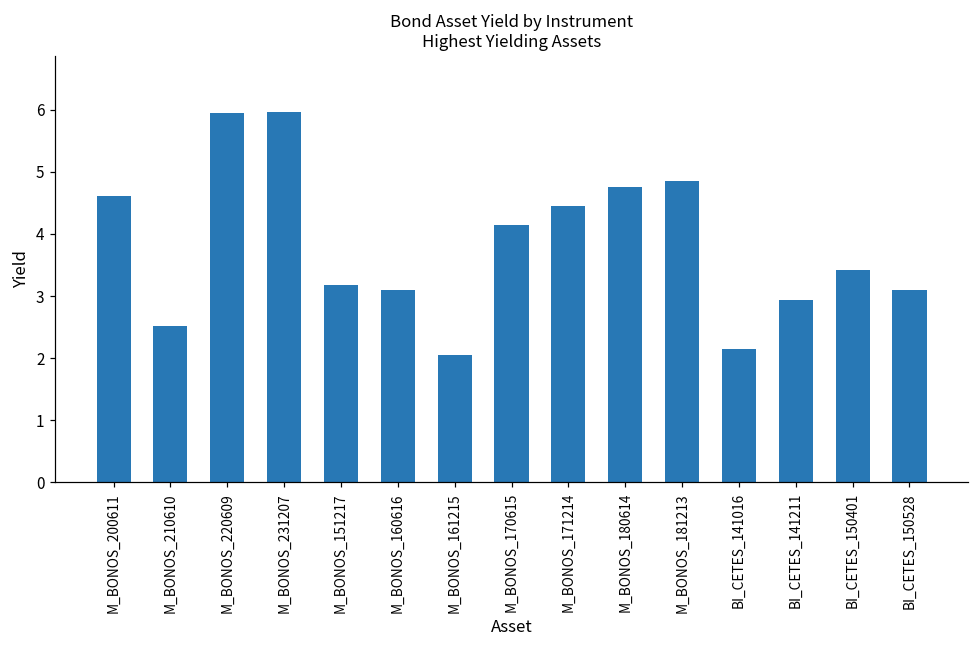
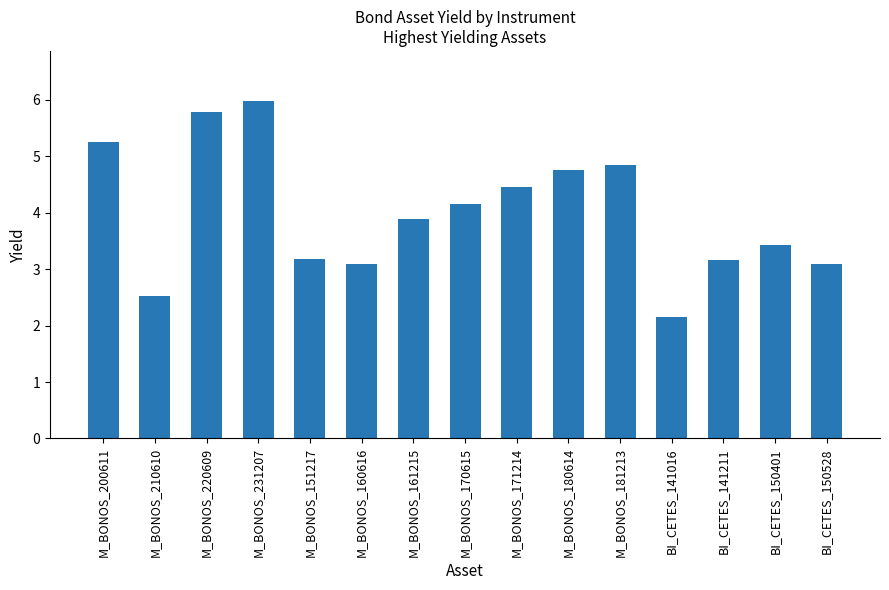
  {
-   "M_BONOS_200611": 4.6,
+   "M_BONOS_200611": 5.3,
    "M_BONOS_210610": 2.5,
-   "M_BONOS_220609": 6.0,
+   "M_BONOS_220609": 5.8,
    "M_BONOS_231207": 6.0,
    "M_BONOS_151217": 3.2,
    "M_BONOS_160616": 3.1,
-   "M_BONOS_161215": 2.1,
+   "M_BONOS_161215": 3.9,
    "M_BONOS_170615": 4.2,
    "M_BONOS_171214": 4.5,
    "M_BONOS_180614": 4.8,
    "M_BONOS_181213": 4.9,
    "BI_CETES_141016": 2.2,
-   "BI_CETES_141211": 2.9,
+   "BI_CETES_141211": 3.2,
    "BI_CETES_150401": 3.4,
    "BI_CETES_150528": 3.1
  }
